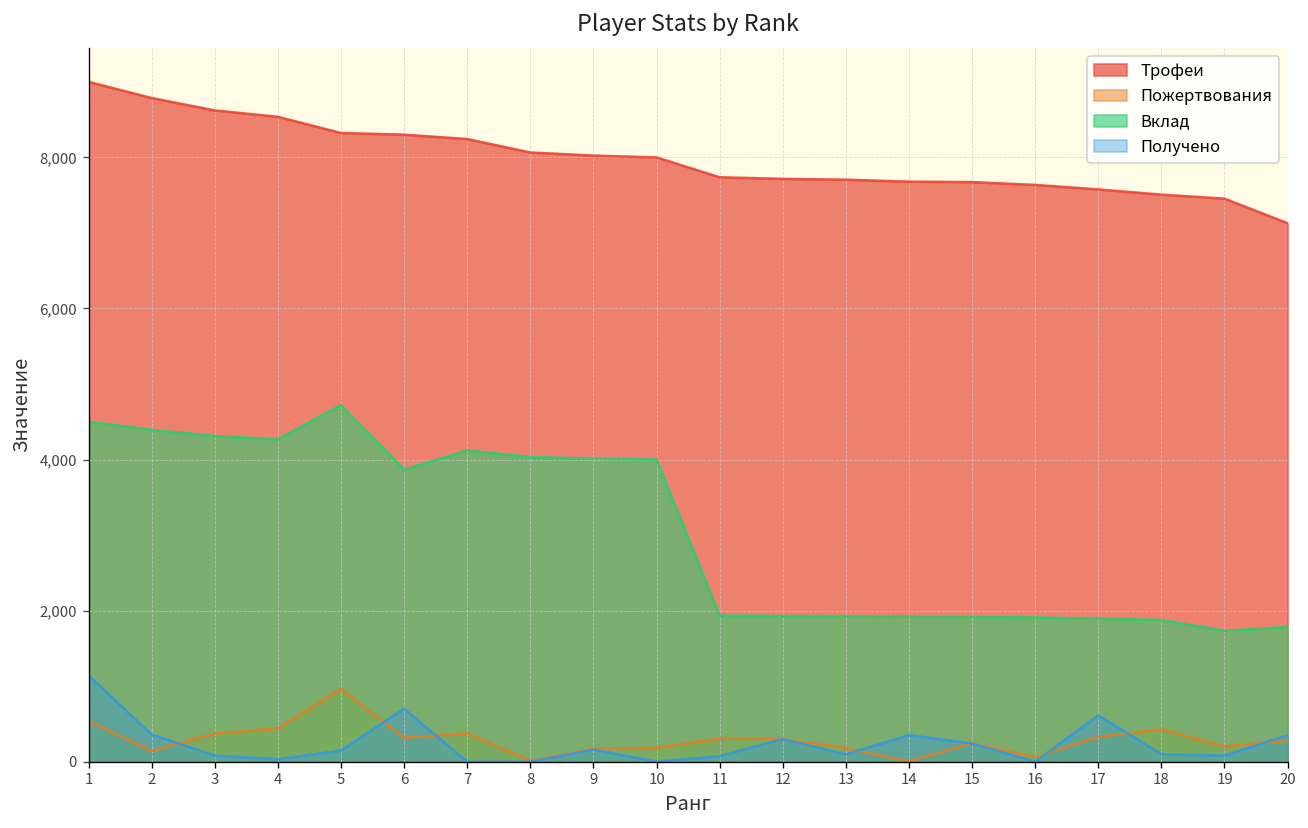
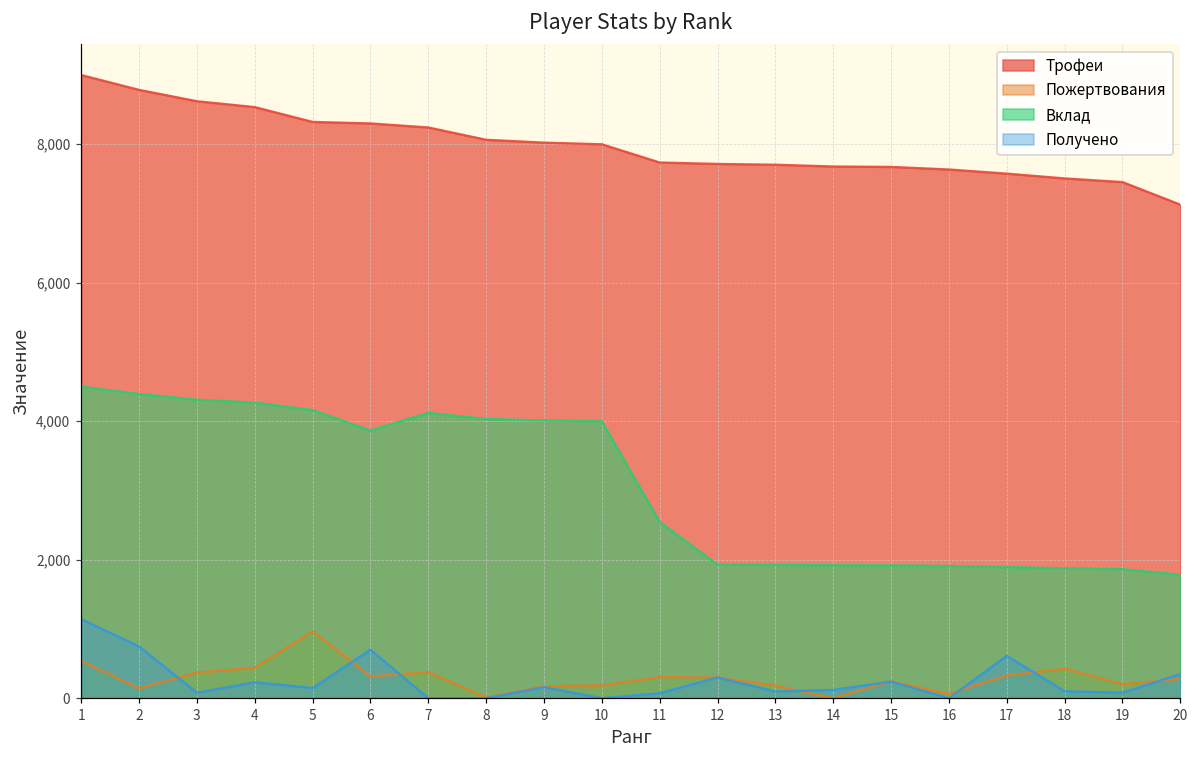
  {
    "Вклад": {
      "1": "4,500",
      "2": "4,400",
      "3": "4,300",
      "4": "4,300",
-     "5": "4,700",
+     "5": "4,200",
      "6": "3,900",
      "7": "4,100",
      "8": "4,000",
      "9": "4,000",
      "10": "4,000",
-     "11": "1,900",
+     "11": "2,500",
      "12": "1,900",
      "13": "1,900",
      "14": "1,900",
      "15": "1,900",
      "16": "1,900",
      "17": "1,900",
      "18": "1,900",
-     "19": "1,700",
+     "19": "1,900",
      "20": "1,800"
    },
    "Получено": {
      "1": "1,100",
-     "2": "400",
+     "2": "700",
      "3": "100",
-     "4": "0",
+     "4": "200",
      "5": "100",
      "6": "700",
      "7": "0",
      "10": "0",
      "11": "100",
      "13": "100",
-     "14": "400",
+     "14": "100",
      "16": "0",
      "17": "600",
      "18": "100",
      "19": "100",
      "20": "400"
    }
  }
